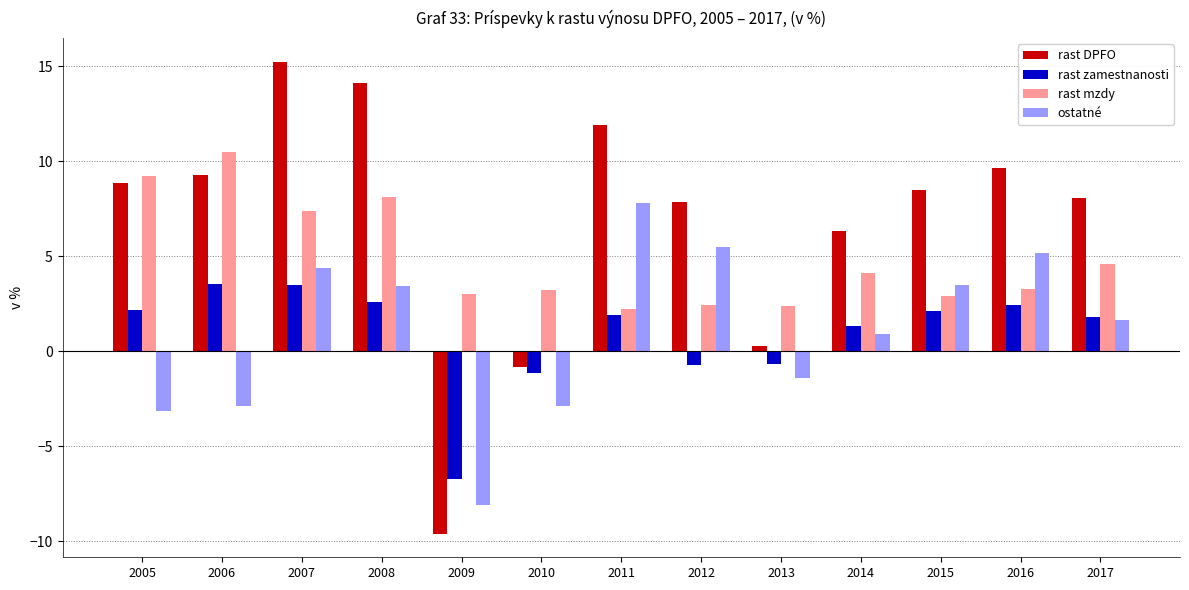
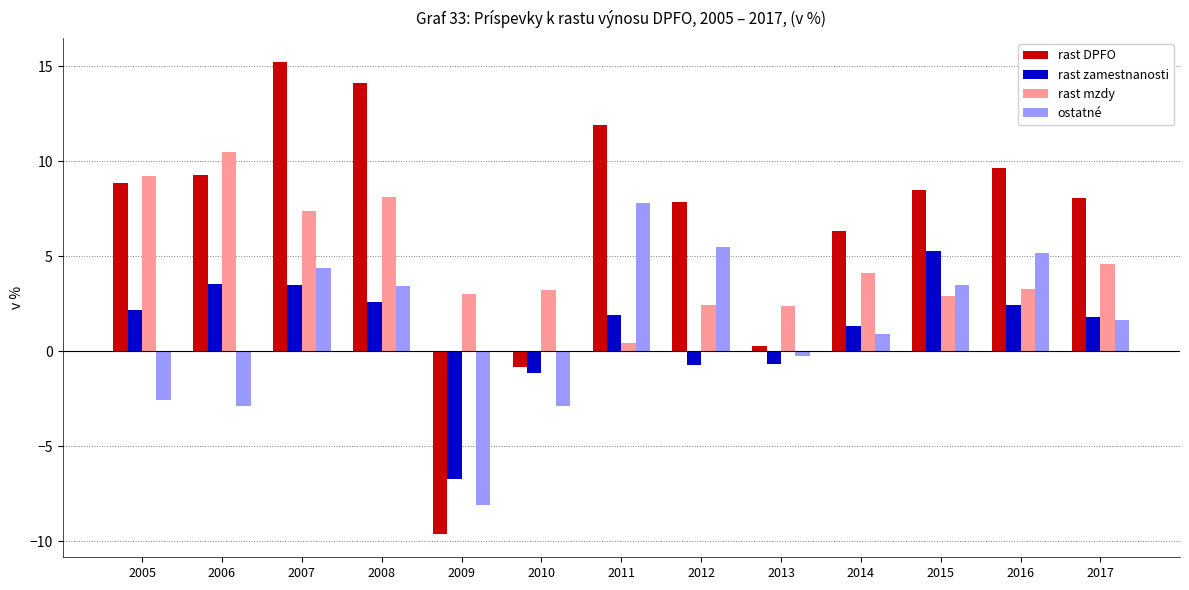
  {
    "rast DPFO": {
      "2005": 8.9,
      "2006": 9.3,
      "2007": 15.2,
      "2008": 14.1,
      "2009": -9.6,
      "2010": -0.8,
      "2011": 11.9,
      "2012": 7.9,
      "2013": 0.3,
      "2014": 6.4,
      "2015": 8.5,
      "2016": 9.6,
      "2017": 8.1
    },
    "rast zamestnanosti": {
      "2005": 2.2,
      "2006": 3.5,
      "2007": 3.5,
      "2008": 2.6,
      "2009": -6.7,
      "2010": -1.1,
      "2011": 1.9,
      "2012": -0.7,
      "2013": -0.7,
      "2014": 1.3,
-     "2015": 2.1,
+     "2015": 5.3,
      "2016": 2.5,
      "2017": 1.8
    },
    "rast mzdy": {
      "2005": 9.2,
      "2006": 10.5,
      "2007": 7.4,
      "2008": 8.1,
      "2009": 3.0,
      "2010": 3.2,
-     "2011": 2.2,
+     "2011": 0.4,
      "2012": 2.4,
      "2013": 2.4,
      "2014": 4.1,
      "2015": 2.9,
      "2016": 3.3,
      "2017": 4.6
    },
    "ostatné": {
-     "2005": -3.2,
+     "2005": -2.5,
      "2006": -2.9,
      "2007": 4.4,
      "2008": 3.4,
      "2009": -8.1,
      "2010": -2.9,
      "2011": 7.8,
      "2012": 5.5,
-     "2013": -1.4,
+     "2013": -0.3,
      "2014": 0.9,
      "2015": 3.5,
      "2016": 5.2,
      "2017": 1.6
    }
  }
